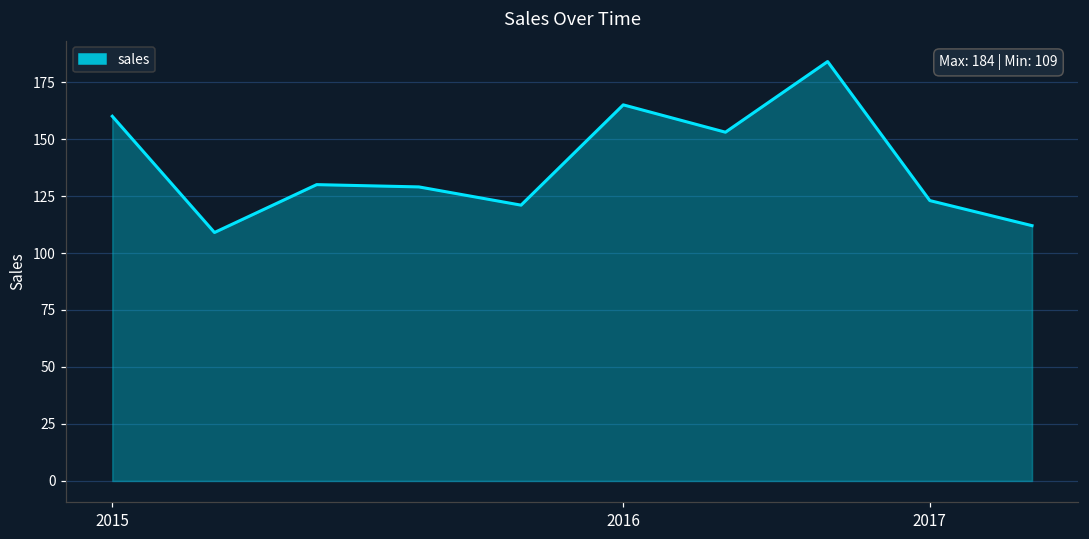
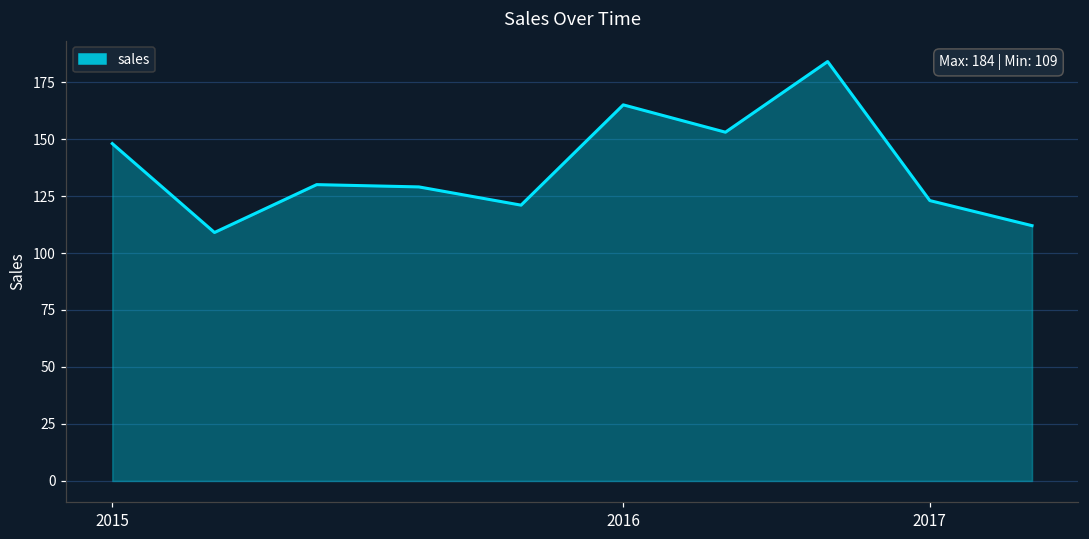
  {
-   "2015": 160,
+   "2015": 148,
    "2016": 165,
    "2017": 123
  }
